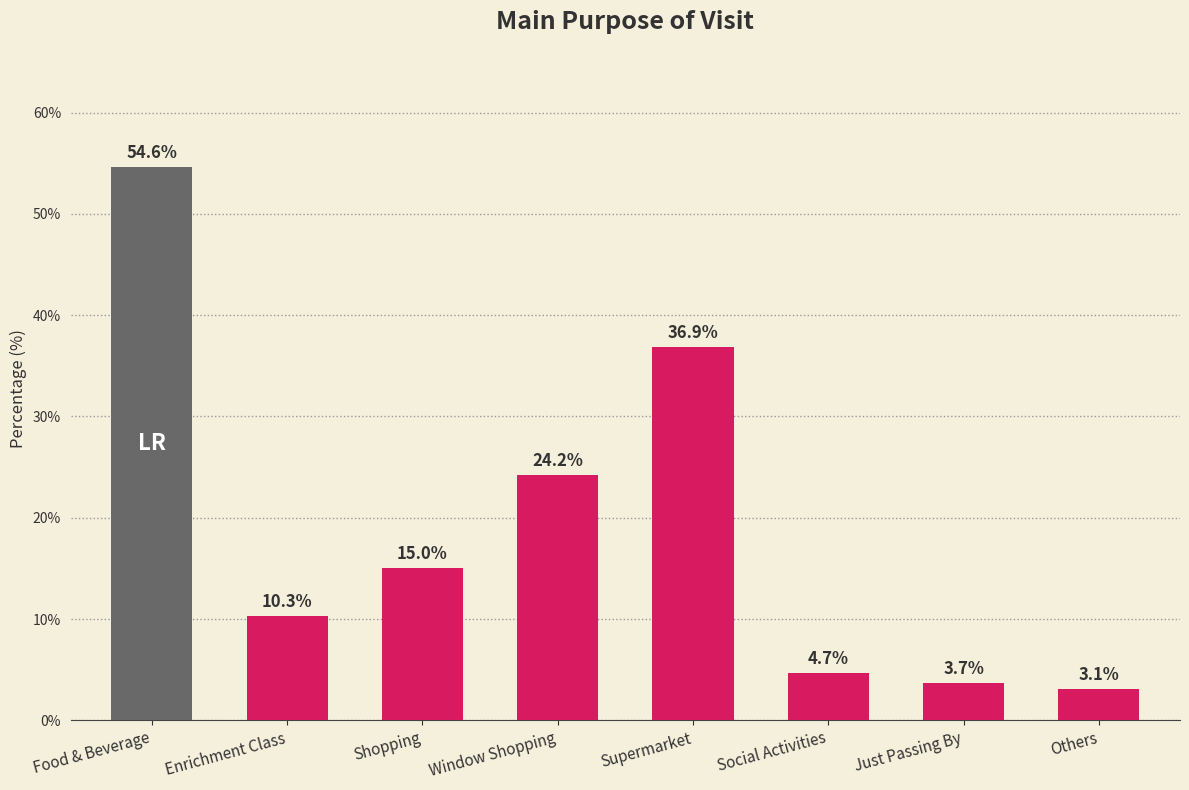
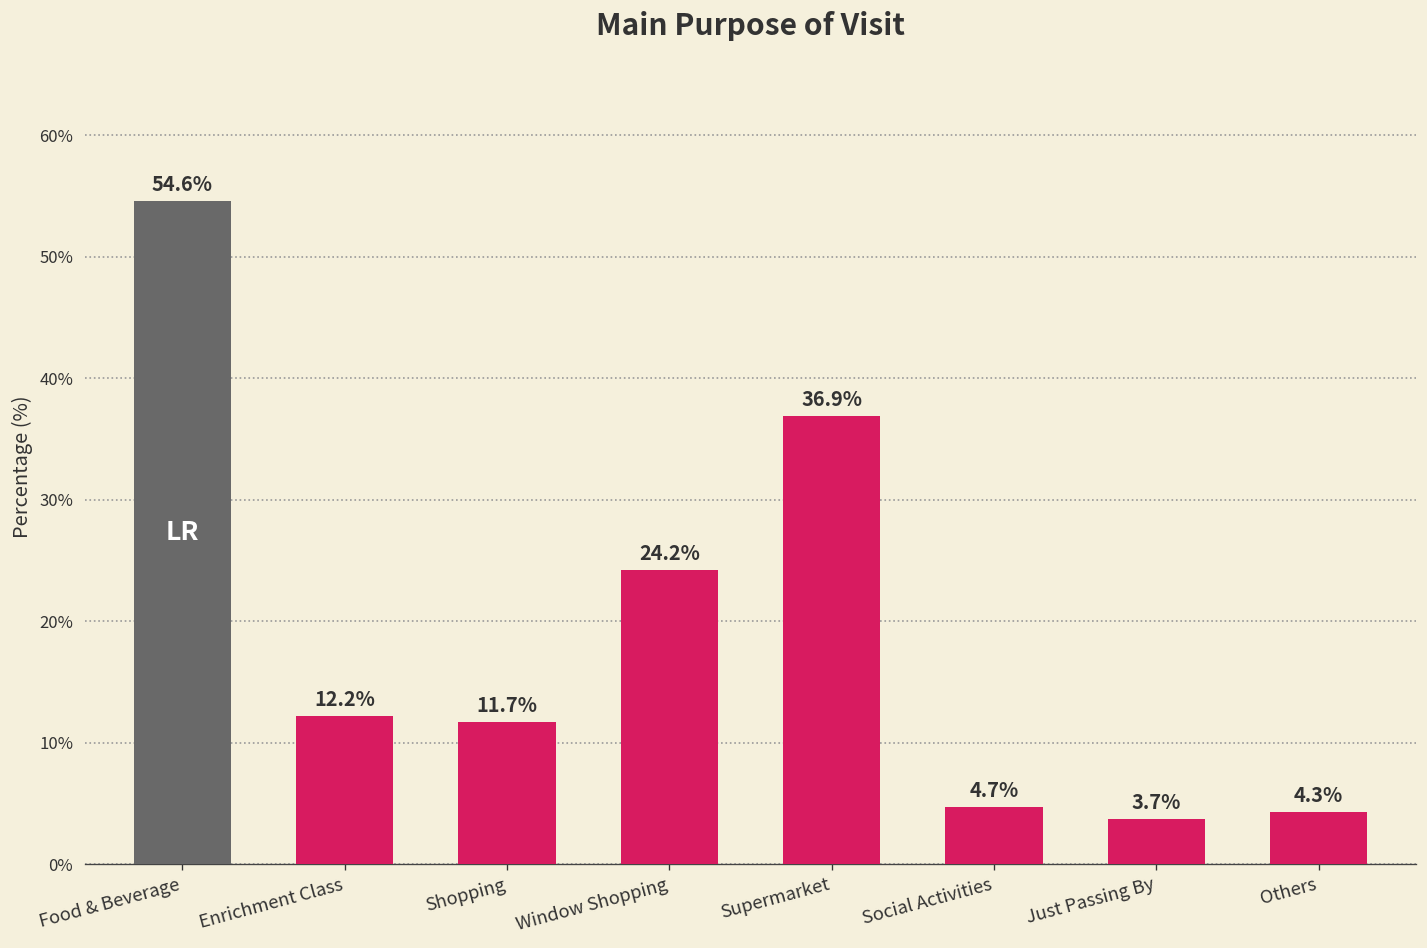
  {
    "Food & Beverage": "54.6%",
-   "Enrichment Class": "10.3%",
-   "Shopping": "15.0%",
+   "Enrichment Class": "12.2%",
+   "Shopping": "11.7%",
    "Window Shopping": "24.2%",
    "Supermarket": "36.9%",
    "Social Activities": "4.7%",
    "Just Passing By": "3.7%",
-   "Others": "3.1%"
+   "Others": "4.3%"
  }
